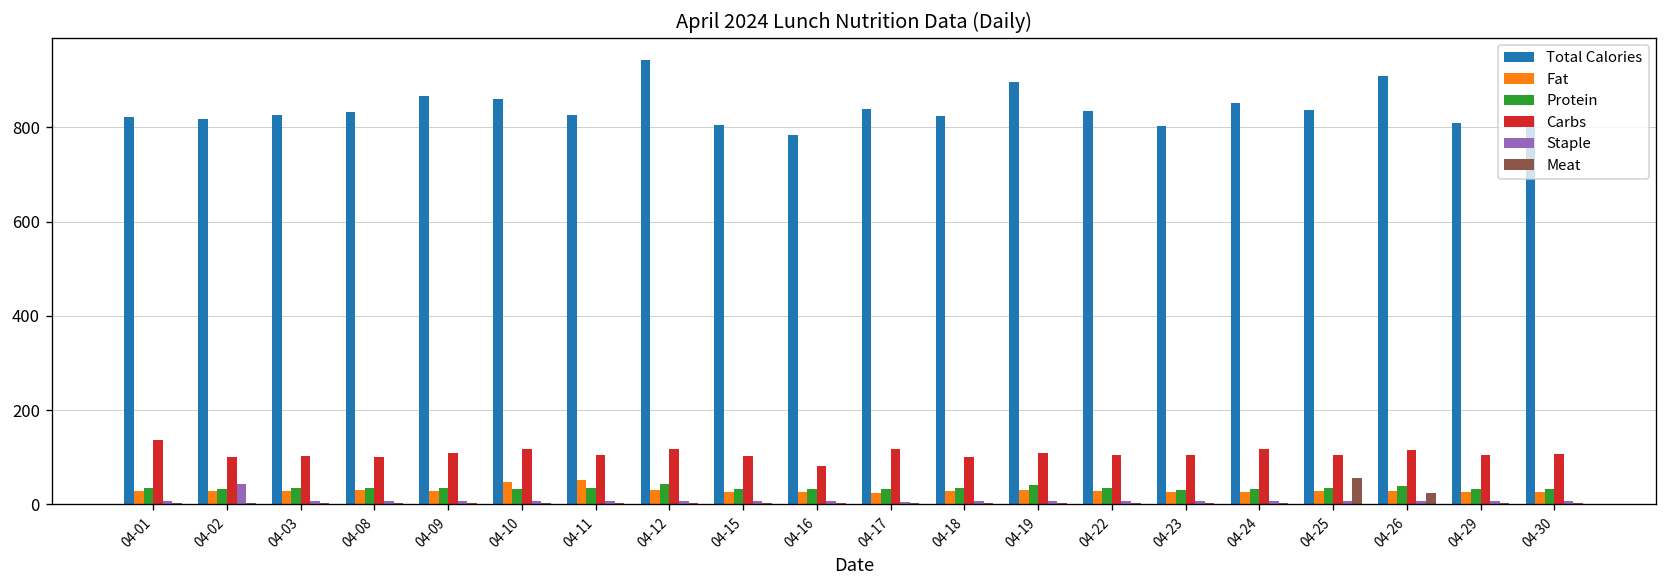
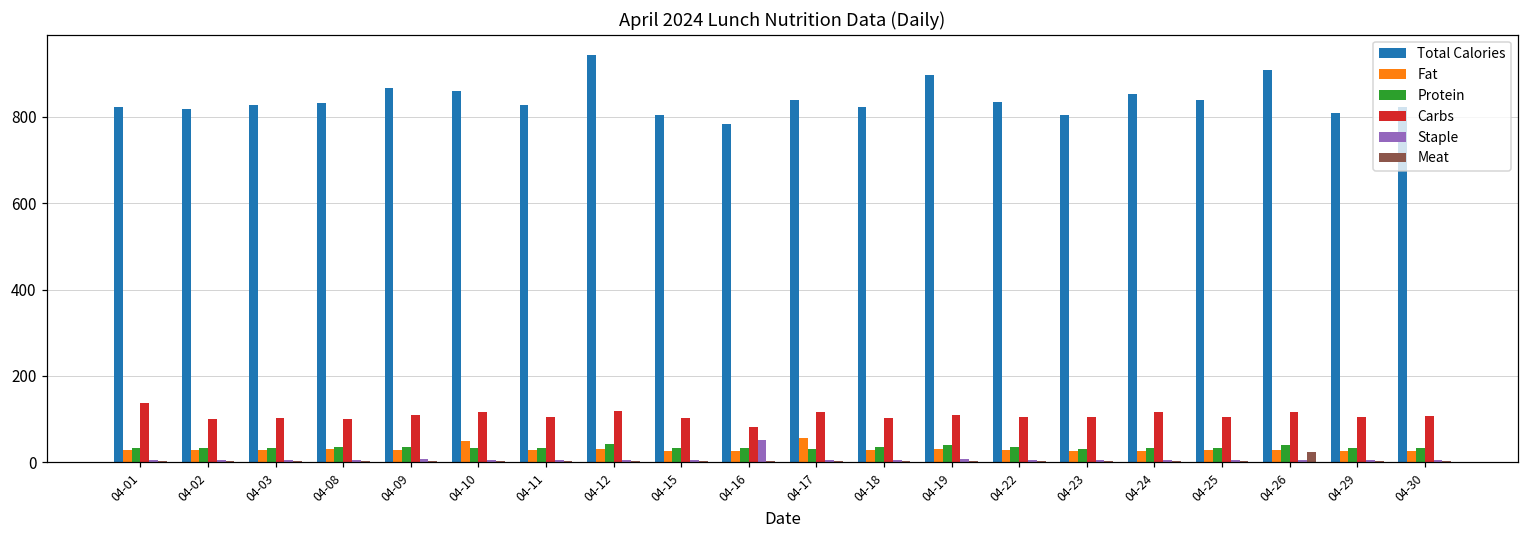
  {
    "Total Calories": {
      "04-01": 820,
      "04-02": 820,
      "04-03": 830,
      "04-08": 830,
      "04-09": 870,
      "04-10": 860,
      "04-11": 830,
      "04-12": 940,
      "04-15": 800,
      "04-16": 780,
      "04-17": 840,
      "04-18": 820,
      "04-19": 900,
      "04-22": 830,
      "04-23": 800,
      "04-24": 850,
      "04-25": 840,
      "04-26": 910,
      "04-29": 810
    },
    "Fat": {
      "04-01": 30,
      "04-02": 30,
      "04-03": 30,
      "04-08": 30,
      "04-09": 30,
      "04-10": 50,
-     "04-11": 50,
+     "04-11": 30,
      "04-12": 30,
      "04-15": 30,
      "04-16": 30,
-     "04-17": 30,
+     "04-17": 60,
      "04-18": 30,
      "04-19": 30,
      "04-22": 30,
      "04-23": 30,
      "04-24": 30,
      "04-25": 30,
      "04-26": 30,
      "04-29": 30,
      "04-30": 30
    },
    "Protein": {
      "04-01": 30,
      "04-02": 30,
      "04-03": 30,
      "04-08": 30,
      "04-09": 40,
      "04-10": 30,
      "04-11": 30,
      "04-12": 40,
      "04-15": 30,
      "04-16": 30,
      "04-17": 30,
      "04-18": 40,
      "04-19": 40,
      "04-22": 40,
      "04-23": 30,
      "04-24": 30,
      "04-25": 30,
      "04-26": 40,
      "04-29": 30,
      "04-30": 30
    },
    "Carbs": {
      "04-01": 140,
      "04-02": 100,
      "04-03": 100,
      "04-08": 100,
      "04-09": 110,
      "04-10": 120,
      "04-11": 100,
      "04-12": 120,
      "04-15": 100,
      "04-16": 80,
      "04-17": 120,
      "04-18": 100,
      "04-19": 110,
      "04-22": 100,
      "04-23": 110,
      "04-24": 120,
      "04-25": 110,
      "04-26": 120,
      "04-29": 110,
      "04-30": 110
    },
    "Staple": {
      "04-01": 10,
-     "04-02": 40,
+     "04-02": 10,
      "04-09": 10,
      "04-12": 10,
-     "04-16": 10,
+     "04-16": 50,
      "04-19": 10,
      "04-22": 10,
      "04-23": 10,
      "04-25": 10,
      "04-29": 10,
      "04-30": 10
    },
    "Meat": {
-     "04-25": 60,
+     "04-25": 0,
      "04-26": 20
    }
  }
